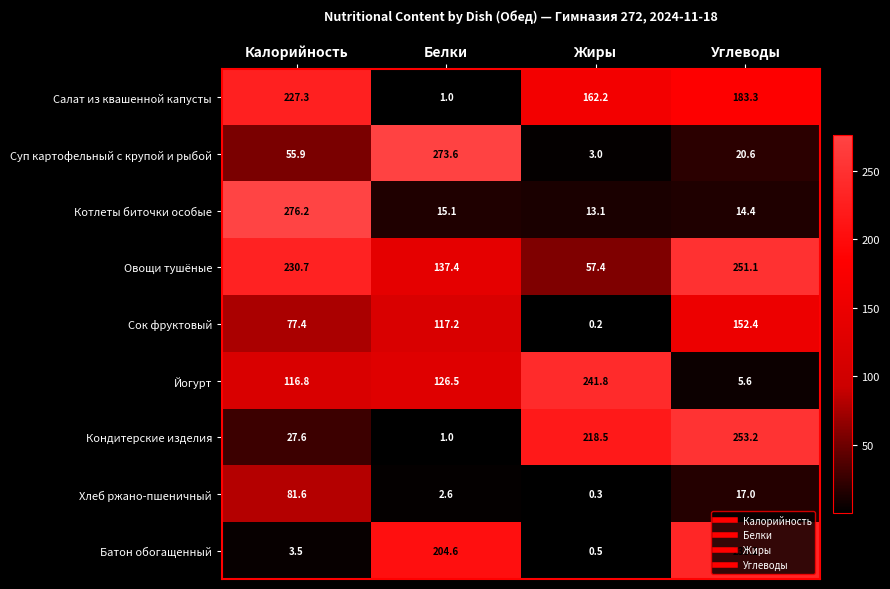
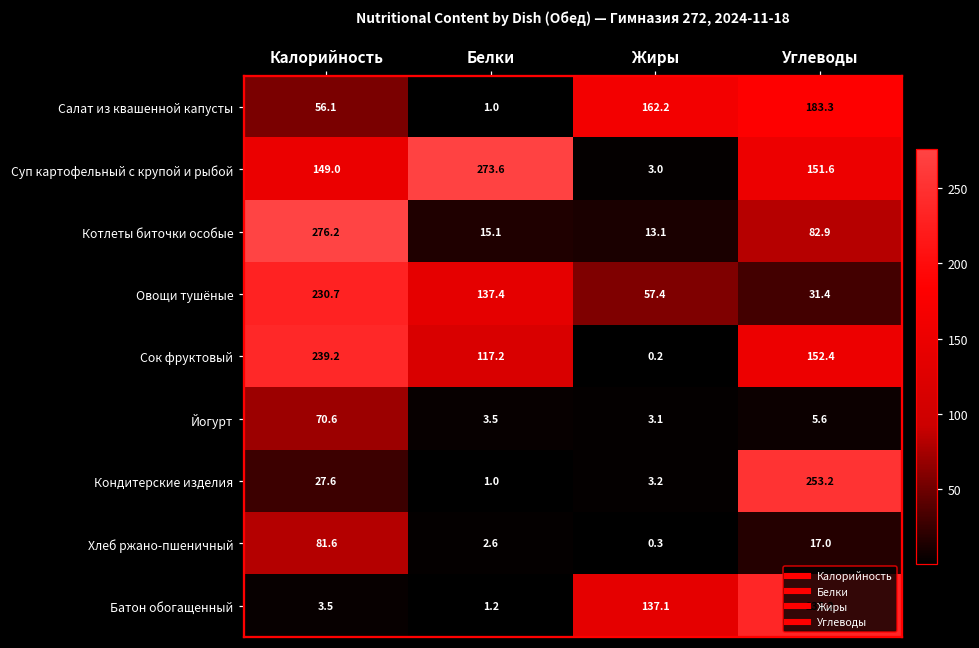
  {
    "Салат из квашенной капусты": {
-     "Калорийность": 227.3,
+     "Калорийность": 56.1,
      "Белки": 1.0,
      "Жиры": 162.2,
      "Углеводы": 183.3
    },
    "Суп картофельный с крупой и рыбой": {
-     "Калорийность": 55.9,
+     "Калорийность": 149.0,
      "Белки": 273.6,
      "Жиры": 3.0,
-     "Углеводы": 20.6
+     "Углеводы": 151.6
    },
    "Котлеты биточки особые": {
      "Калорийность": 276.2,
      "Белки": 15.1,
      "Жиры": 13.1,
-     "Углеводы": 14.4
+     "Углеводы": 82.9
    },
    "Овощи тушёные": {
      "Калорийность": 230.7,
      "Белки": 137.4,
      "Жиры": 57.4,
-     "Углеводы": 251.1
+     "Углеводы": 31.4
    },
    "Сок фруктовый": {
-     "Калорийность": 77.4,
+     "Калорийность": 239.2,
      "Белки": 117.2,
      "Жиры": 0.2,
      "Углеводы": 152.4
    },
    "Йогурт": {
-     "Калорийность": 116.8,
-     "Белки": 126.5,
-     "Жиры": 241.8,
+     "Калорийность": 70.6,
+     "Белки": 3.5,
+     "Жиры": 3.1,
      "Углеводы": 5.6
    },
    "Кондитерские изделия": {
      "Калорийность": 27.6,
      "Белки": 1.0,
-     "Жиры": 218.5,
+     "Жиры": 3.2,
      "Углеводы": 253.2
    },
    "Хлеб ржано-пшеничный": {
      "Калорийность": 81.6,
      "Белки": 2.6,
      "Жиры": 0.3,
      "Углеводы": 17.0
    },
    "Батон обогащенный": {
      "Калорийность": 3.5,
-     "Белки": 204.6,
-     "Жиры": 0.5
+     "Белки": 1.2,
+     "Жиры": 137.1
    }
  }
